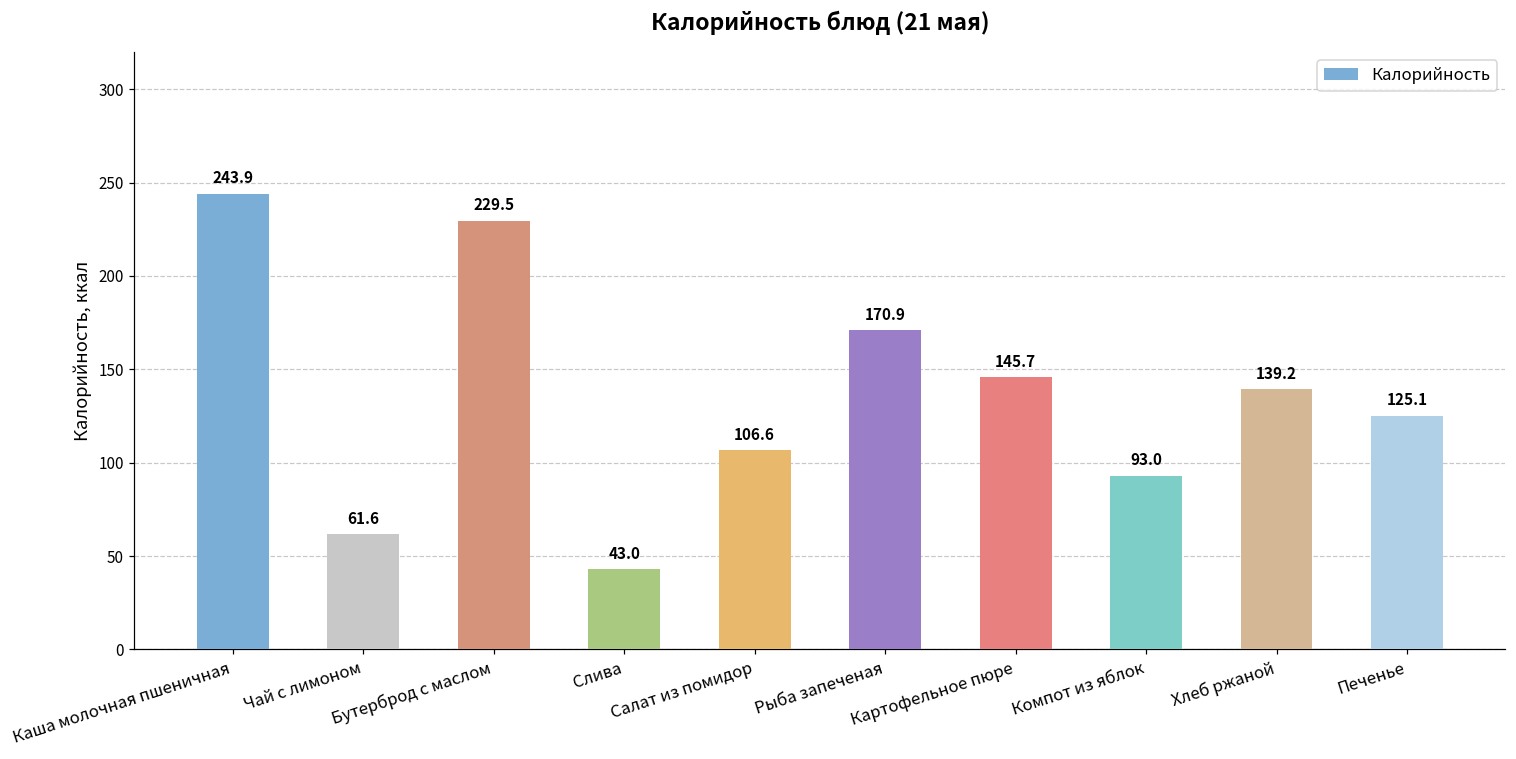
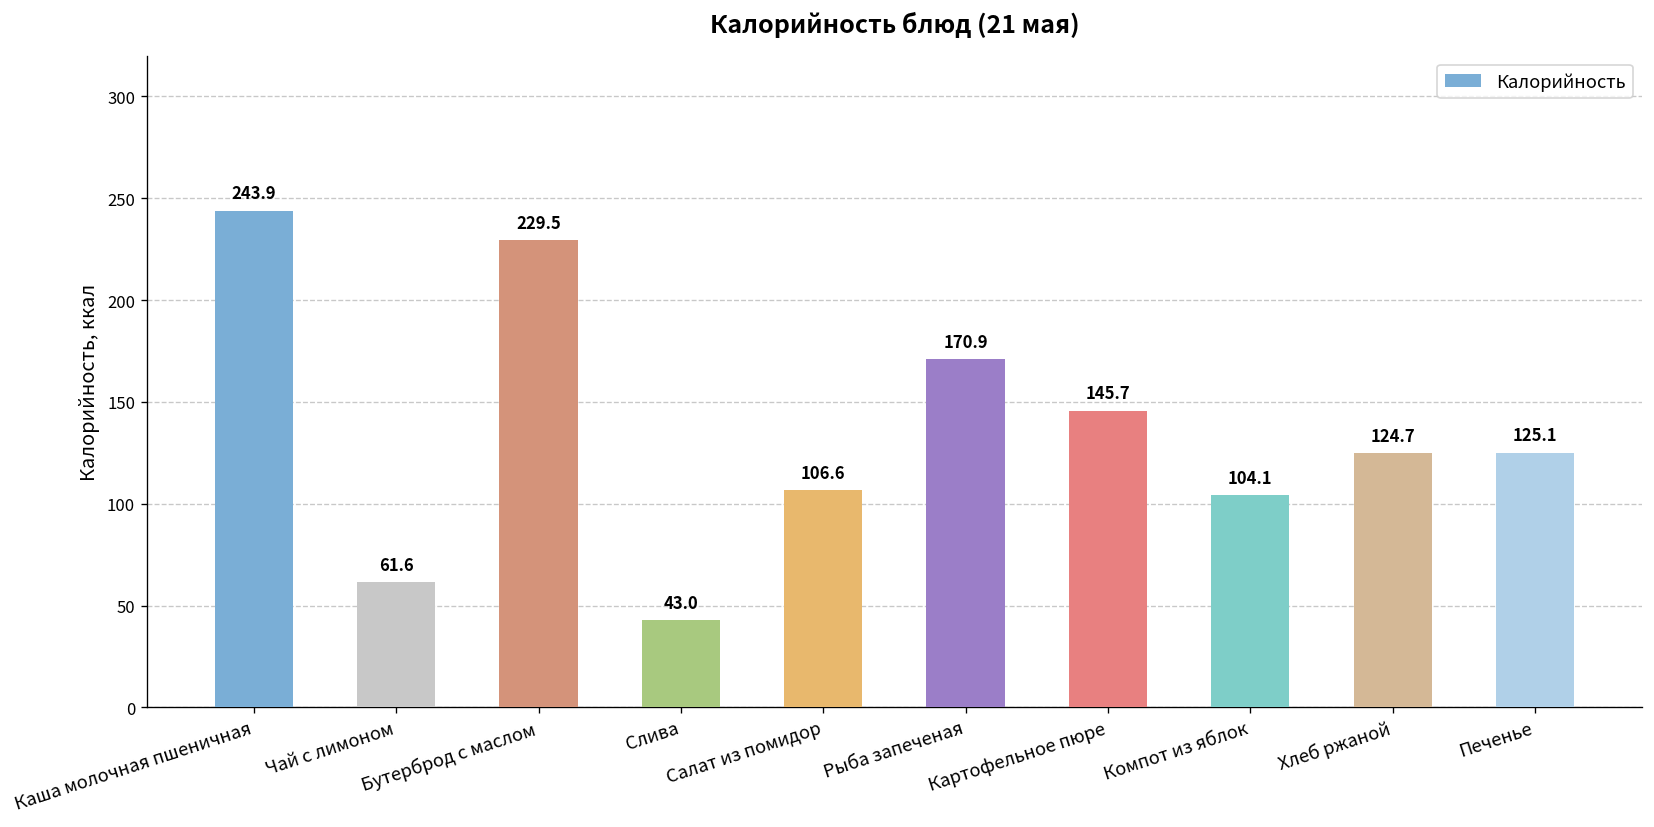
  {
    "Каша молочная пшеничная": 243.9,
    "Чай с лимоном": 61.6,
    "Бутерброд с маслом": 229.5,
    "Слива": 43.0,
    "Салат из помидор": 106.6,
    "Рыба запеченая": 170.9,
    "Картофельное пюре": 145.7,
-   "Компот из яблок": 93.0,
-   "Хлеб ржаной": 139.2,
+   "Компот из яблок": 104.1,
+   "Хлеб ржаной": 124.7,
    "Печенье": 125.1
  }
